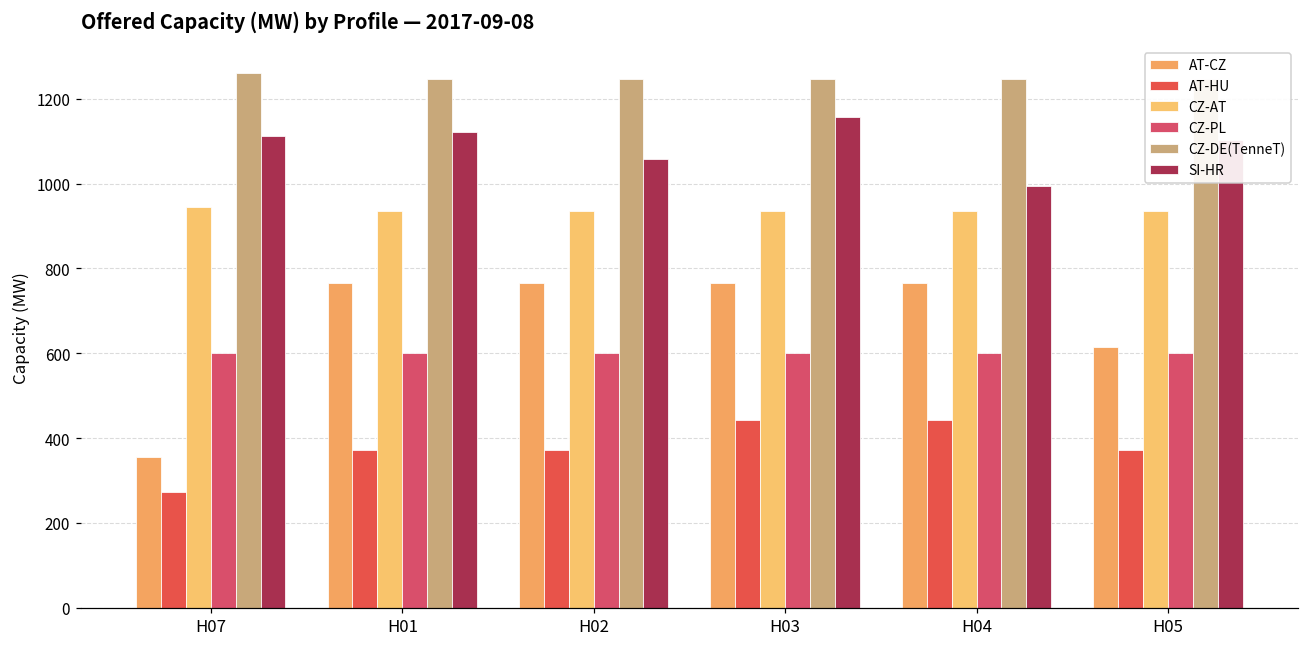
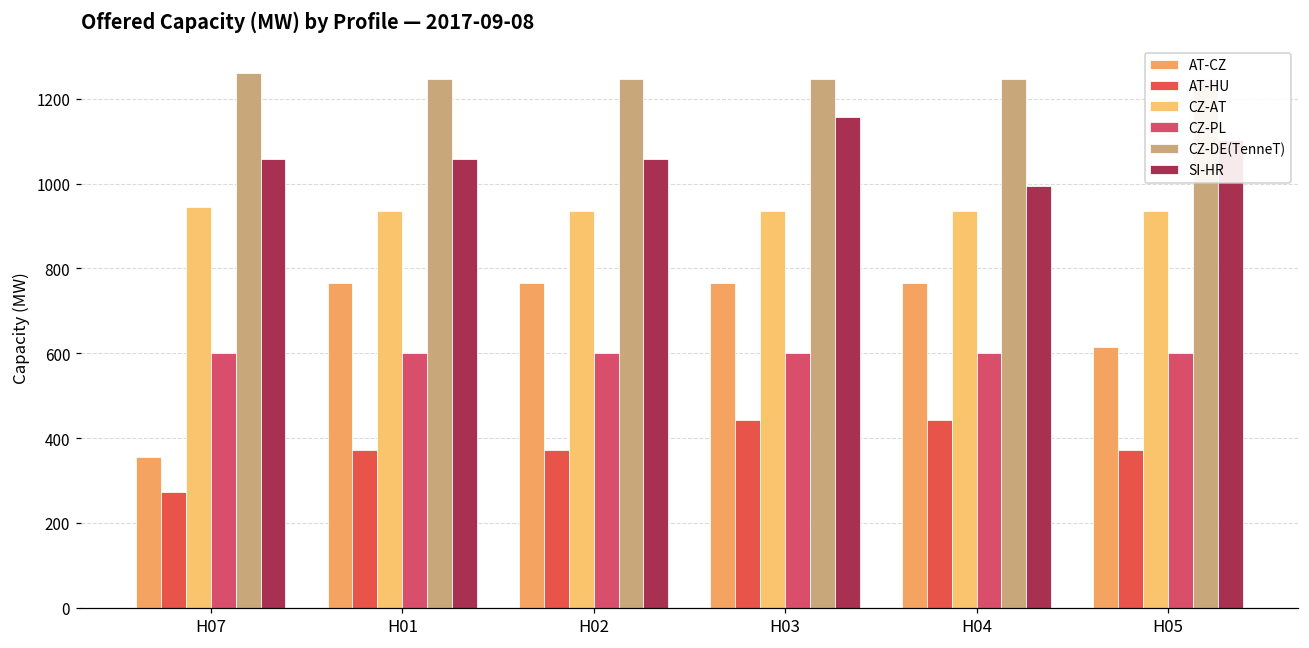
  {
    "SI-HR": {
-     "H07": 1110,
-     "H01": 1120,
+     "H07": 1060,
+     "H01": 1060,
      "H02": 1060,
      "H03": 1160,
      "H04": 1000
    }
  }
